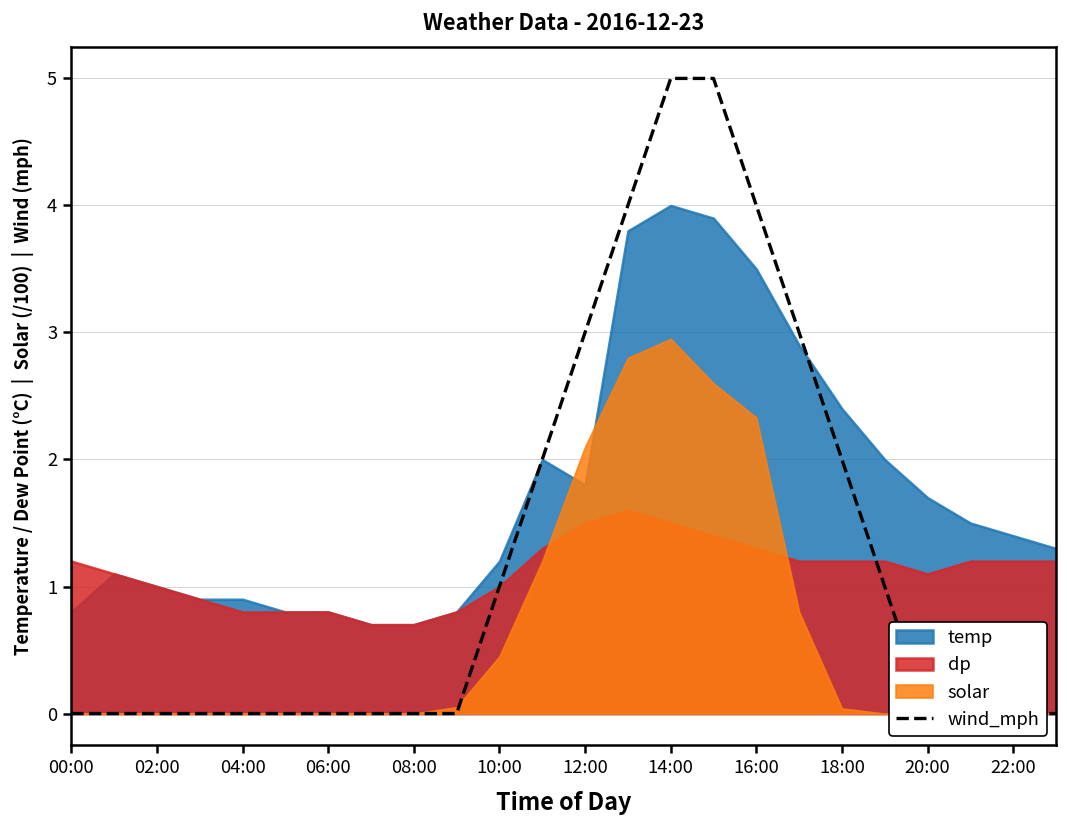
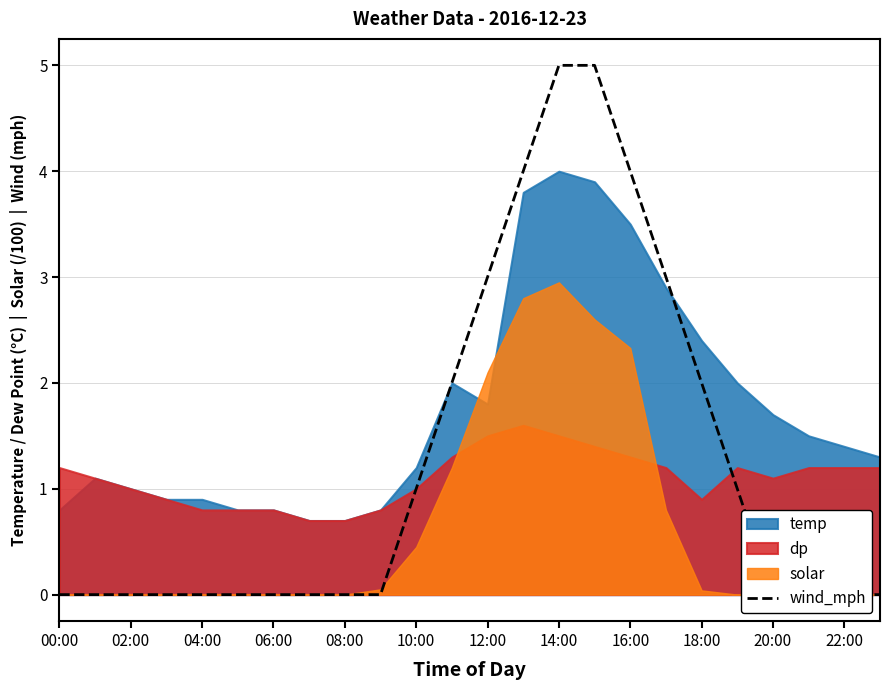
  {
    "temp": {
      "00:00": 0.8,
      "04:00": 0.9,
      "10:00": 1.2,
      "12:00": 1.8,
      "14:00": 4.0,
      "16:00": 3.5,
      "18:00": 2.4,
      "20:00": 1.7,
      "22:00": 1.4
    },
    "wind_mph": {
      "12:00": 3.0,
      "14:00": 5.0,
      "16:00": 4.0,
      "18:00": 2.0
    },
    "dp": {
      "00:00": 1.2,
      "04:00": 0.8,
      "12:00": 1.5,
      "14:00": 1.5,
      "16:00": 1.3,
-     "18:00": 1.2,
+     "18:00": 0.9,
      "20:00": 1.1,
      "22:00": 1.2
    },
    "solar": {
      "10:00": 0.45,
      "12:00": 2.1,
      "14:00": 2.95,
      "16:00": 2.33,
      "18:00": 0.04
    }
  }
